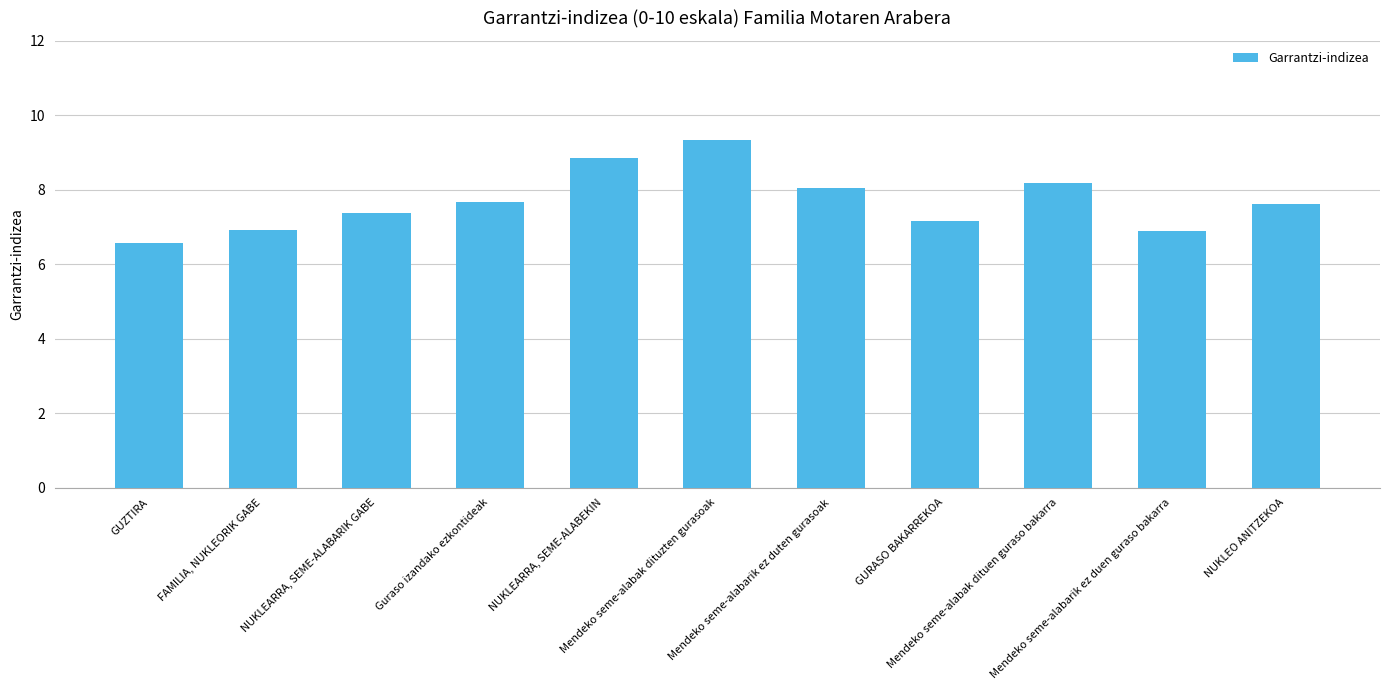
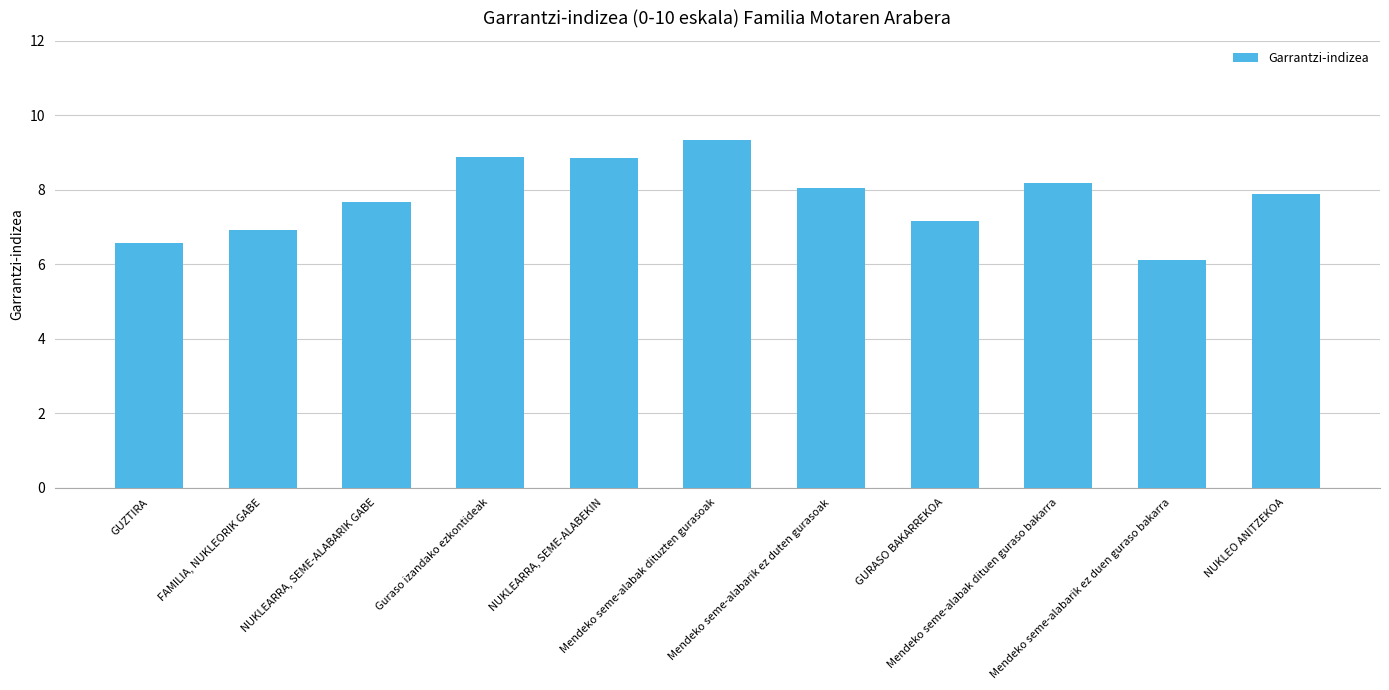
  {
    "GUZTIRA": 6.6,
    "FAMILIA, NUKLEORIK GABE": 6.9,
-   "NUKLEARRA, SEME-ALABARIK GABE": 7.4,
-   "Guraso izandako ezkontideak": 7.7,
+   "NUKLEARRA, SEME-ALABARIK GABE": 7.7,
+   "Guraso izandako ezkontideak": 8.9,
    "NUKLEARRA, SEME-ALABEKIN": 8.8,
    "Mendeko seme-alabak dituzten gurasoak": 9.3,
    "Mendeko seme-alabarik ez duten gurasoak": 8.0,
    "GURASO BAKARREKOA": 7.2,
    "Mendeko seme-alabak dituen guraso bakarra": 8.2,
-   "Mendeko seme-alabarik ez duen guraso bakarra": 6.9,
-   "NUKLEO ANITZEKOA": 7.6
+   "Mendeko seme-alabarik ez duen guraso bakarra": 6.1,
+   "NUKLEO ANITZEKOA": 7.9
  }
